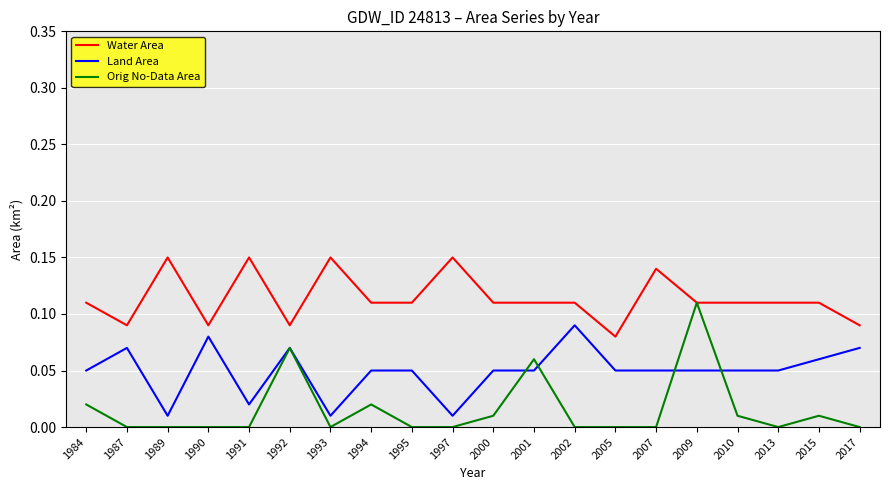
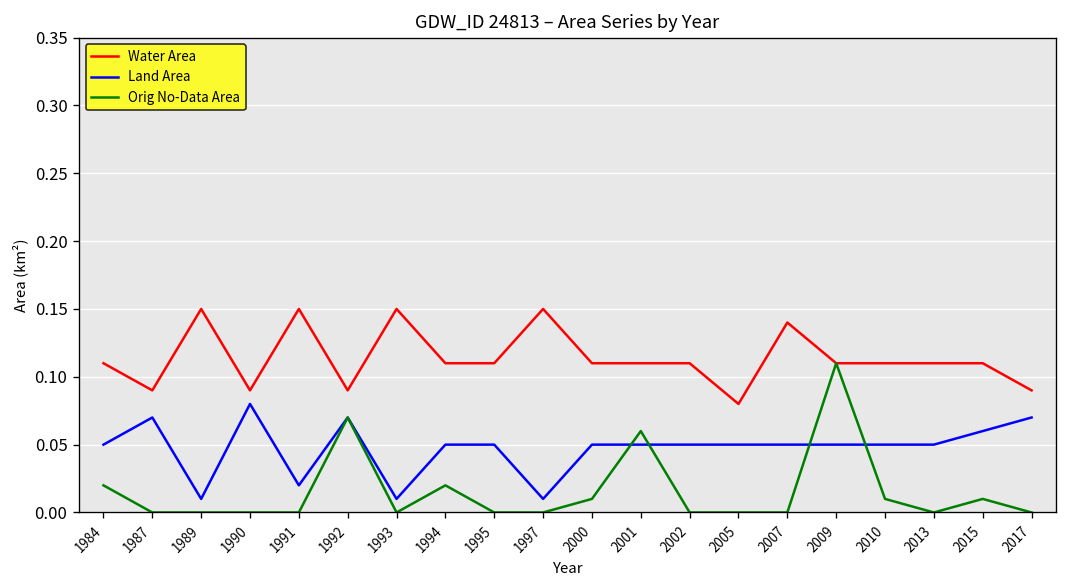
  {
    "Water Area": {
      "1984": 0.11,
      "1987": 0.09,
      "1989": 0.15,
      "1990": 0.09,
      "1991": 0.15,
      "1992": 0.09,
      "1993": 0.15,
      "1994": 0.11,
      "1995": 0.11,
      "1997": 0.15,
      "2000": 0.11,
      "2001": 0.11,
      "2002": 0.11,
      "2005": 0.08,
      "2007": 0.14,
      "2010": 0.11,
      "2013": 0.11,
      "2015": 0.11,
      "2017": 0.09
    },
    "Land Area": {
      "1984": 0.05,
      "1987": 0.07,
      "1989": 0.01,
      "1990": 0.08,
      "1991": 0.02,
      "1993": 0.01,
      "1994": 0.05,
      "1995": 0.05,
      "1997": 0.01,
      "2000": 0.05,
      "2001": 0.05,
-     "2002": 0.09,
+     "2002": 0.05,
      "2005": 0.05,
      "2007": 0.05,
      "2009": 0.05,
      "2010": 0.05,
      "2013": 0.05,
      "2015": 0.06,
      "2017": 0.07
    },
    "Orig No-Data Area": {
      "1984": 0.02,
      "1987": 0.00,
      "1989": 0.00,
      "1990": 0.00,
      "1991": 0.00,
      "1993": 0.00,
      "1994": 0.02,
      "1995": 0.00,
      "1997": 0.00,
      "2000": 0.01,
      "2001": 0.06,
      "2002": 0.00,
      "2005": 0.00,
      "2007": 0.00,
      "2010": 0.01,
      "2013": 0.00,
      "2015": 0.01,
      "2017": 0.00
    }
  }
